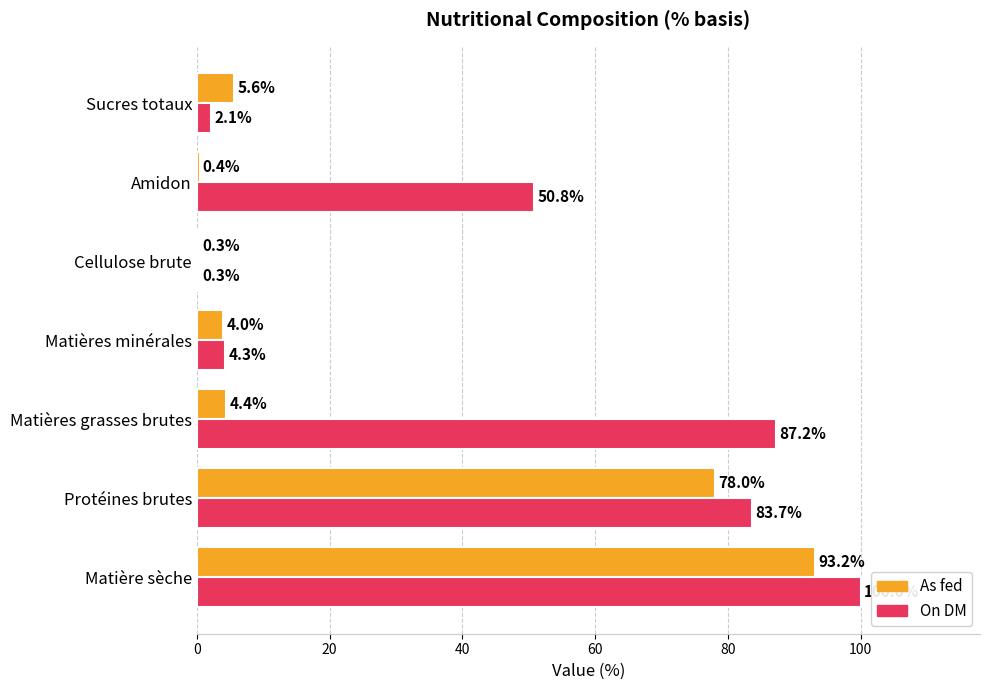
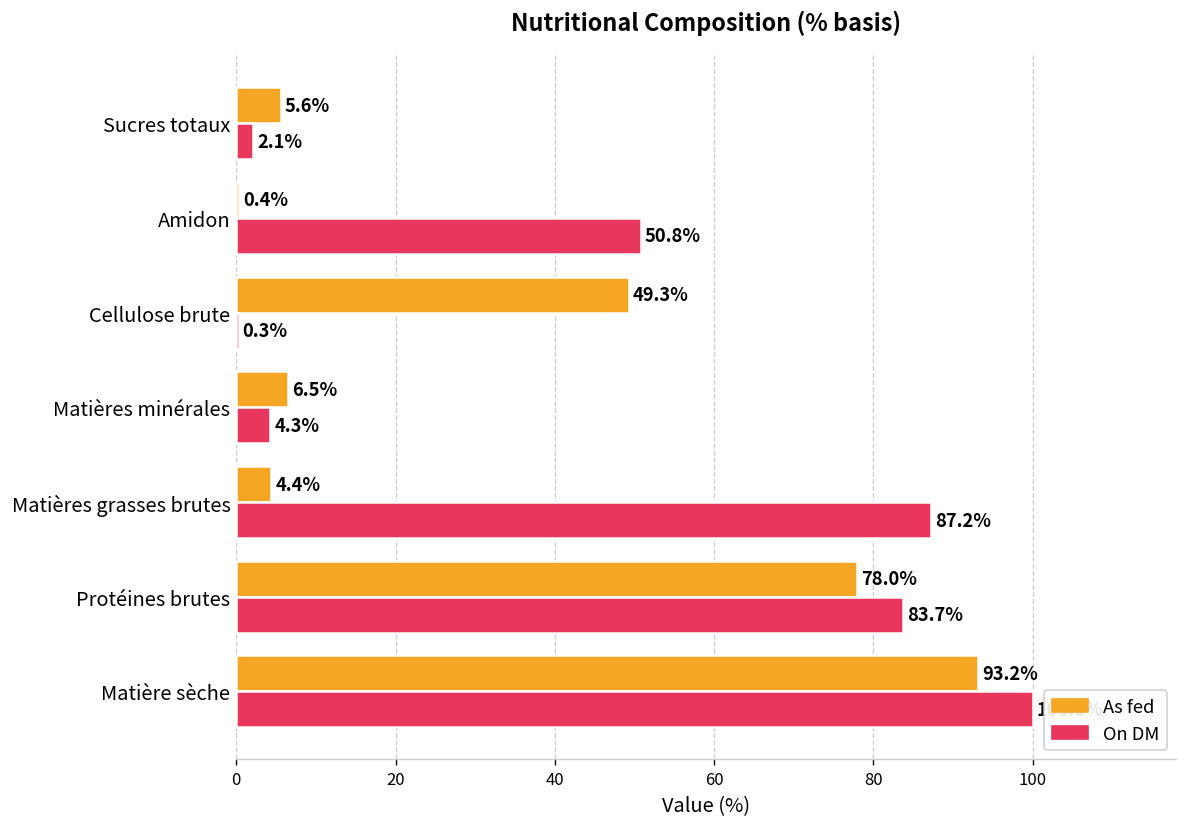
  {
    "As fed": {
      "Sucres totaux": "5.6%",
      "Amidon": "0.4%",
-     "Cellulose brute": "0.3%",
-     "Matières minérales": "4.0%",
+     "Cellulose brute": "49.3%",
+     "Matières minérales": "6.5%",
      "Matières grasses brutes": "4.4%",
      "Protéines brutes": "78.0%",
      "Matière sèche": "93.2%"
    },
    "On DM": {
      "Sucres totaux": "2.1%",
      "Amidon": "50.8%",
      "Cellulose brute": "0.3%",
      "Matières minérales": "4.3%",
      "Matières grasses brutes": "87.2%",
      "Protéines brutes": "83.7%"
    }
  }
